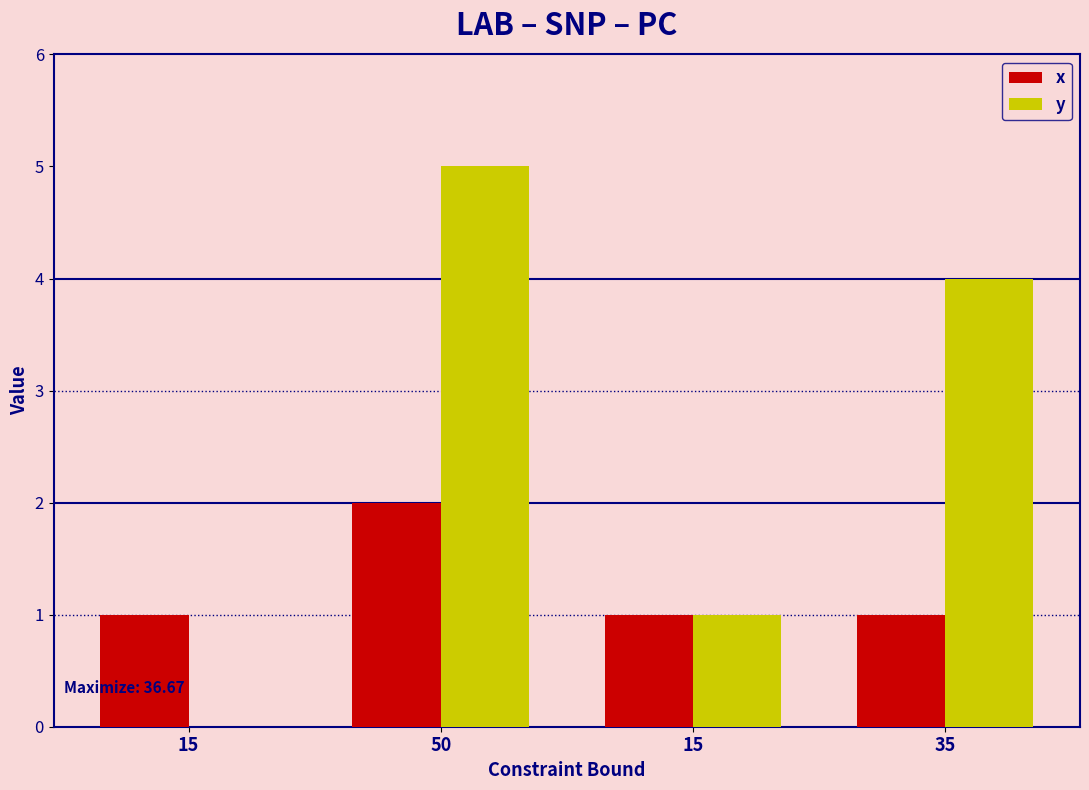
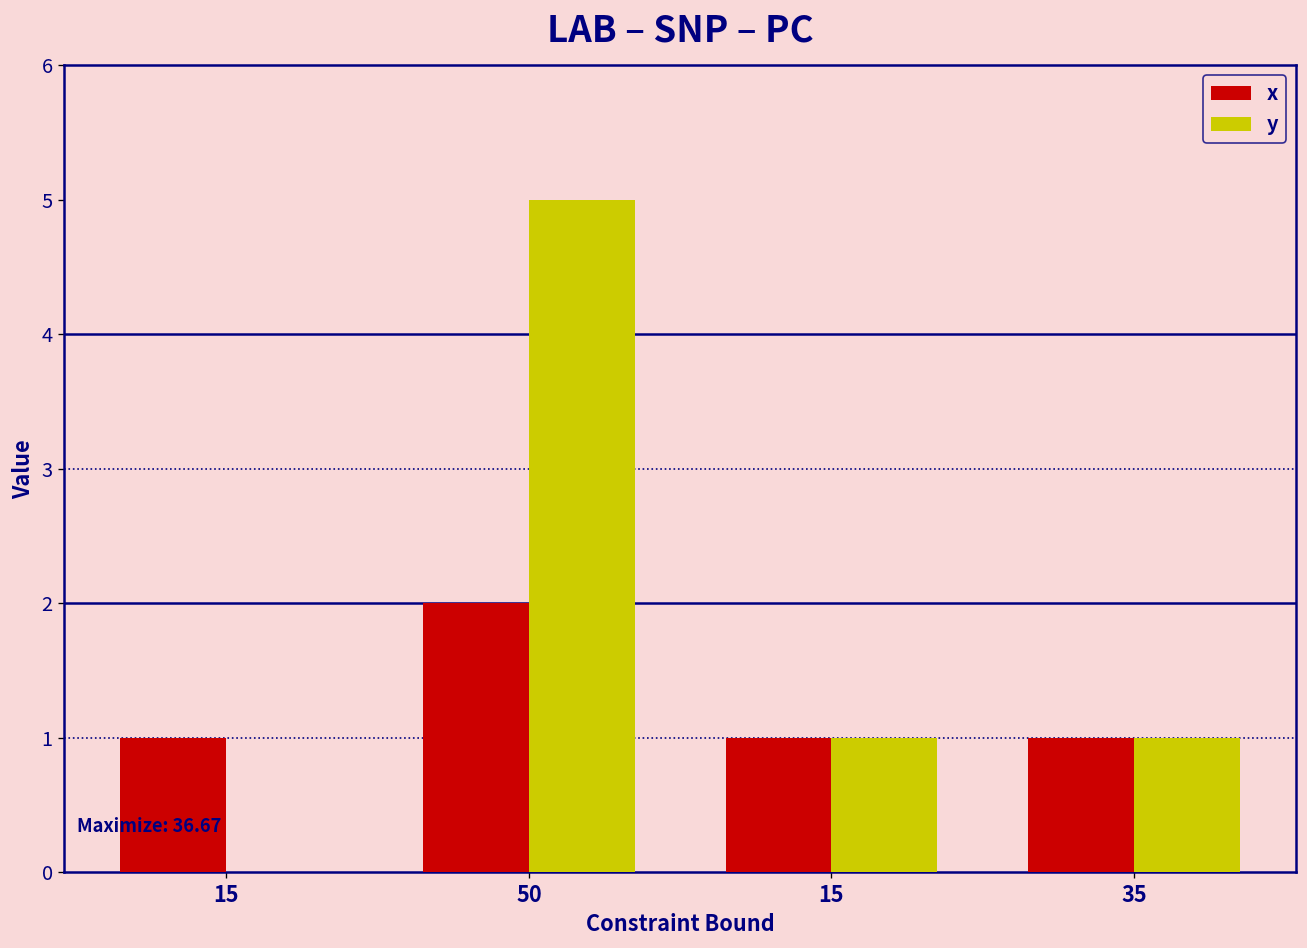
  {
    "x": {
      "50": 2,
      "35": 1
    },
    "y": {
      "50": 5,
-     "35": 4
+     "35": 1
    }
  }
